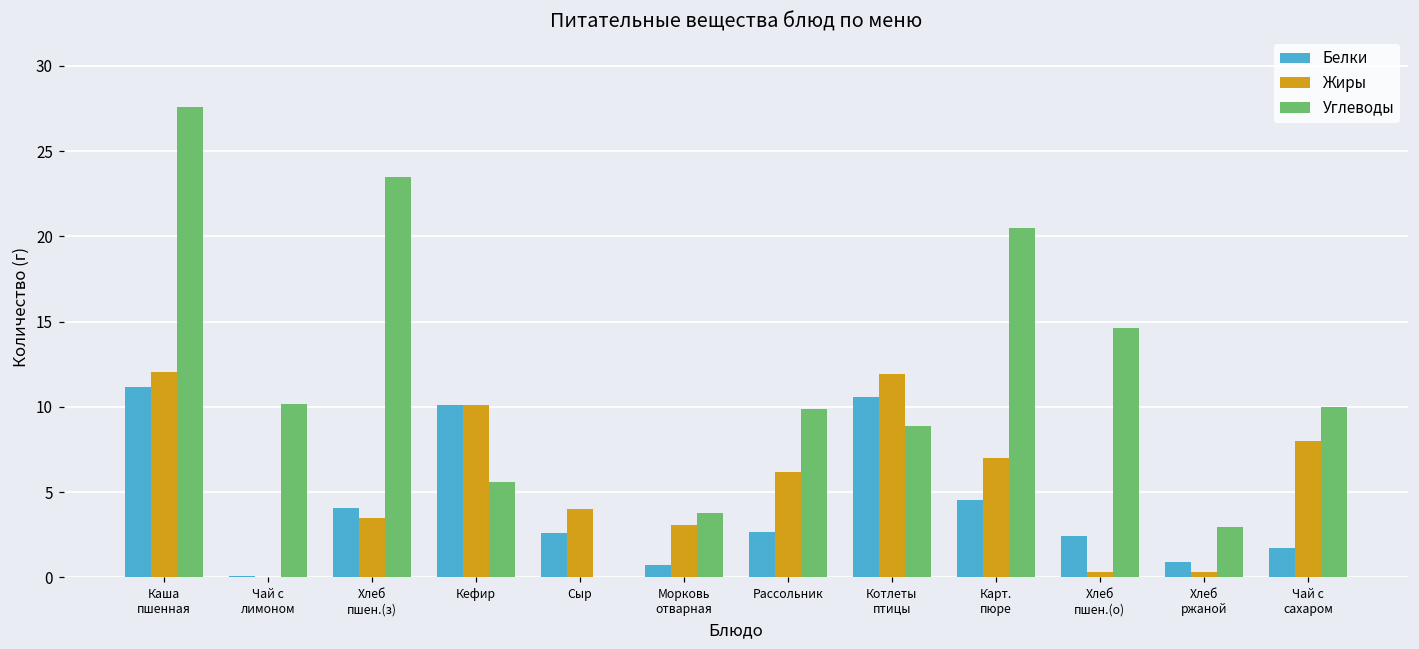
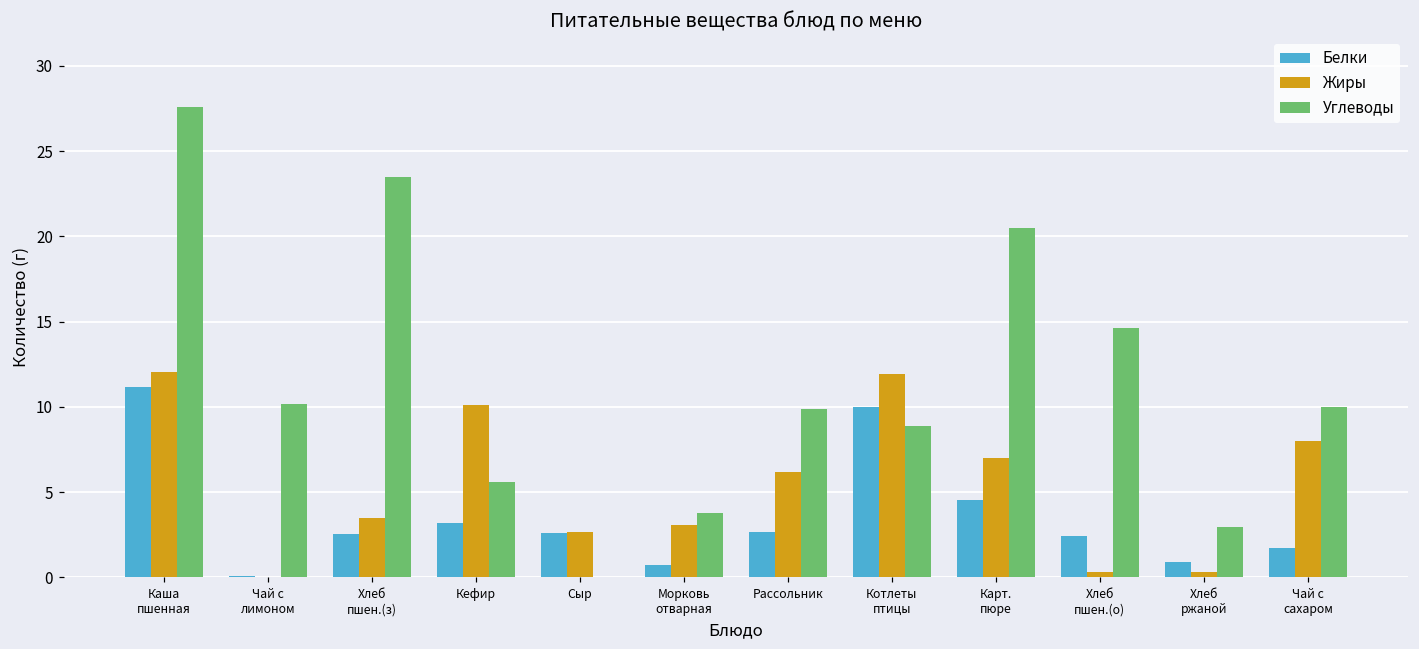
  {
    "Белки": {
      "Каша пшенная": 11.2,
-     "Хлеб пшен.(з)": 4.1,
-     "Кефир": 10.1,
+     "Хлеб пшен.(з)": 2.5,
+     "Кефир": 3.2,
      "Сыр": 2.6,
      "Морковь отварная": 0.7,
      "Рассольник": 2.7,
-     "Котлеты птицы": 10.6,
+     "Котлеты птицы": 10.0,
      "Карт. пюре": 4.5,
      "Хлеб пшен.(о)": 2.4,
      "Хлеб ржаной": 0.9,
      "Чай с сахаром": 1.7
    },
    "Жиры": {
      "Каша пшенная": 12.1,
      "Хлеб пшен.(з)": 3.5,
      "Кефир": 10.1,
-     "Сыр": 4.0,
+     "Сыр": 2.7,
      "Морковь отварная": 3.1,
      "Рассольник": 6.2,
      "Котлеты птицы": 11.9,
      "Карт. пюре": 7.0,
      "Хлеб пшен.(о)": 0.3,
      "Хлеб ржаной": 0.3,
      "Чай с сахаром": 8.0
    },
    "Углеводы": {
      "Каша пшенная": 27.6,
      "Чай с лимоном": 10.2,
      "Хлеб пшен.(з)": 23.5,
      "Кефир": 5.6,
      "Сыр": 0.0,
      "Морковь отварная": 3.8,
      "Рассольник": 9.9,
      "Котлеты птицы": 8.9,
      "Карт. пюре": 20.5,
      "Хлеб пшен.(о)": 14.6,
      "Хлеб ржаной": 2.9,
      "Чай с сахаром": 10.0
    }
  }
